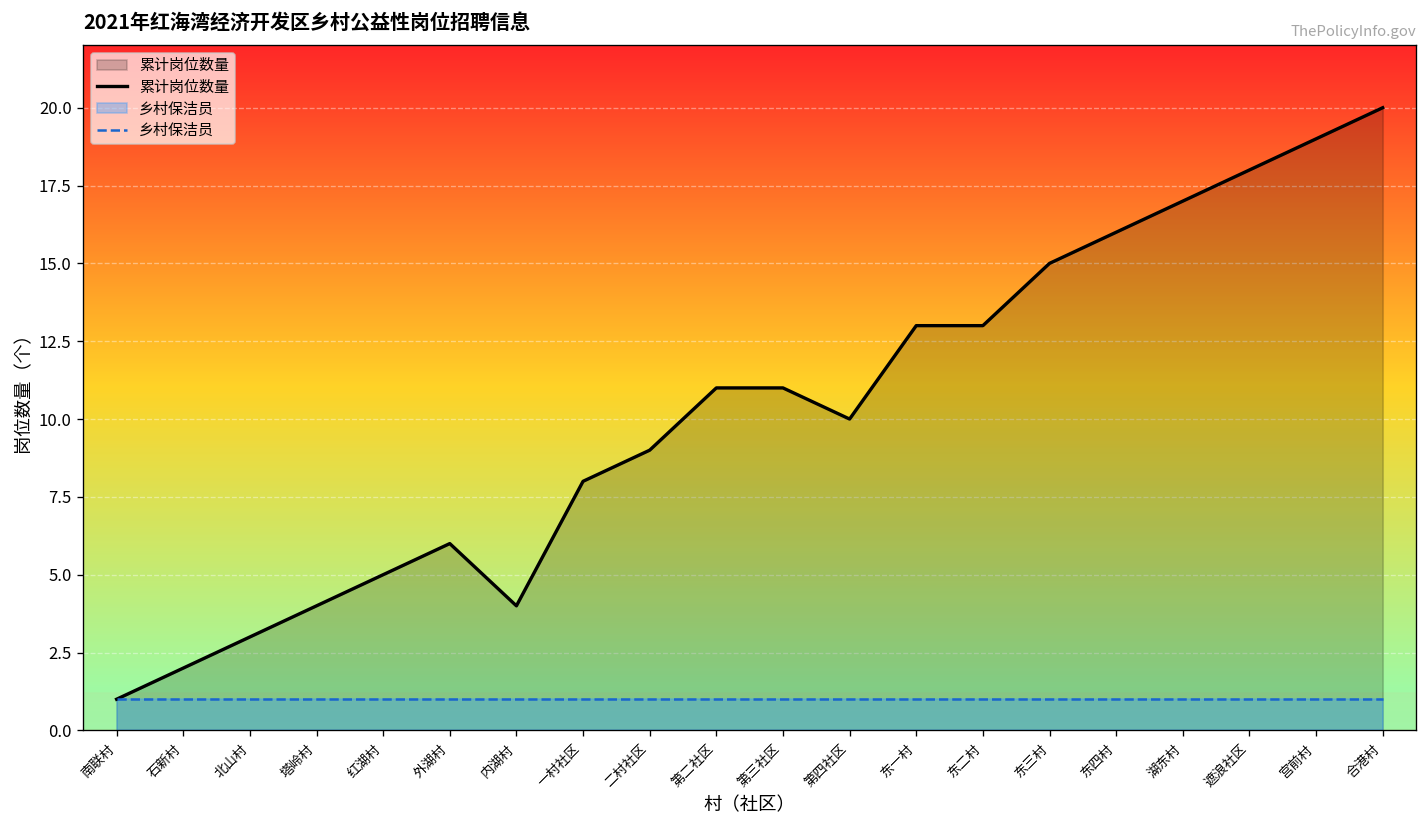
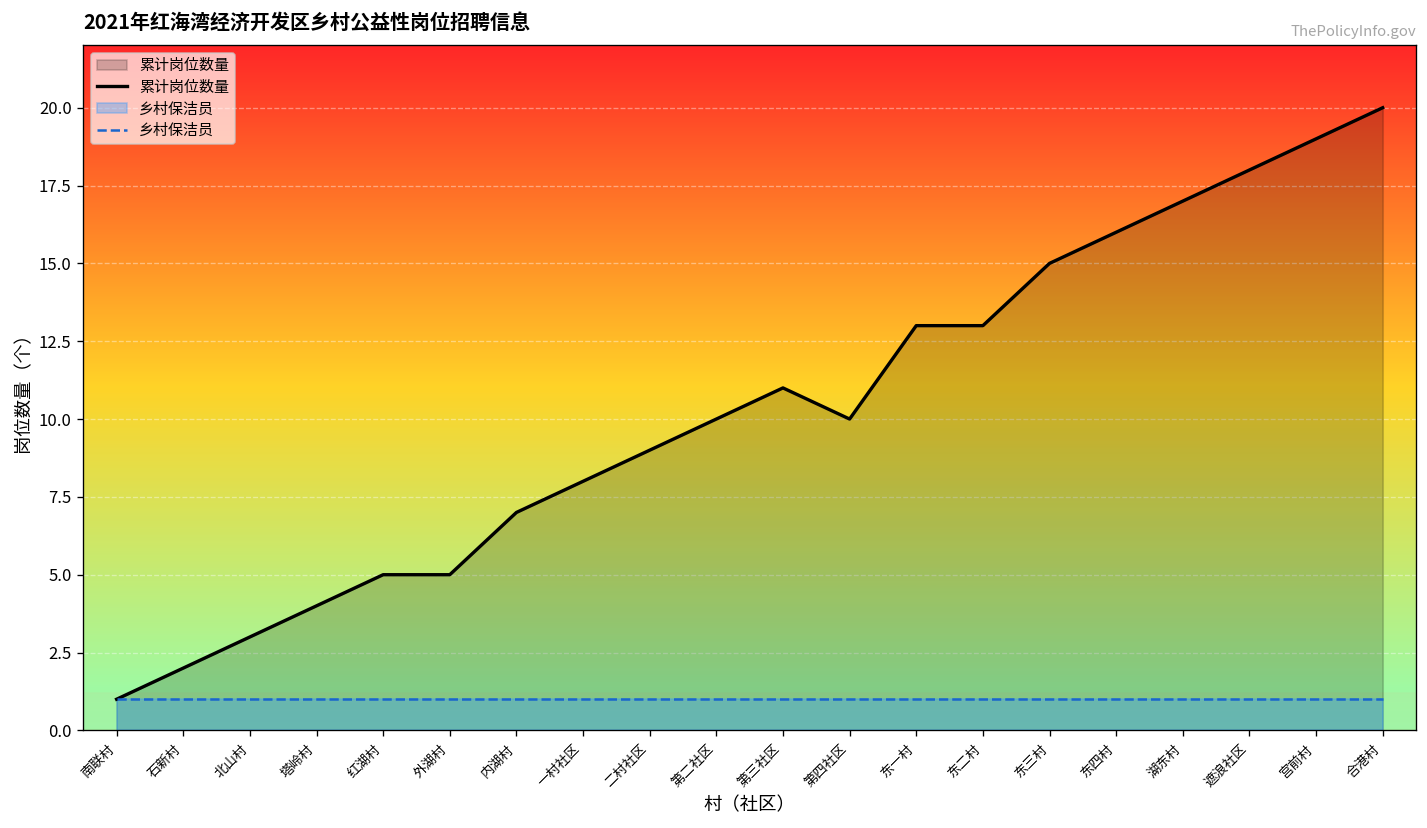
  {
    "累计岗位数量": {
      "石新村": 2,
      "北山村": 3,
      "塔岭村": 4,
      "红湖村": 5,
-     "外湖村": 6,
-     "内湖村": 4,
+     "外湖村": 5,
+     "内湖村": 7,
      "一村社区": 8,
      "二村社区": 9,
-     "第二社区": 11,
+     "第二社区": 10,
      "第三社区": 11,
      "第四社区": 10,
      "东一村": 13,
      "东二村": 13,
      "东三村": 15,
      "东四村": 16,
      "湖东村": 17,
      "遮浪社区": 18,
      "宫前村": 19,
      "合港村": 20
    }
  }
